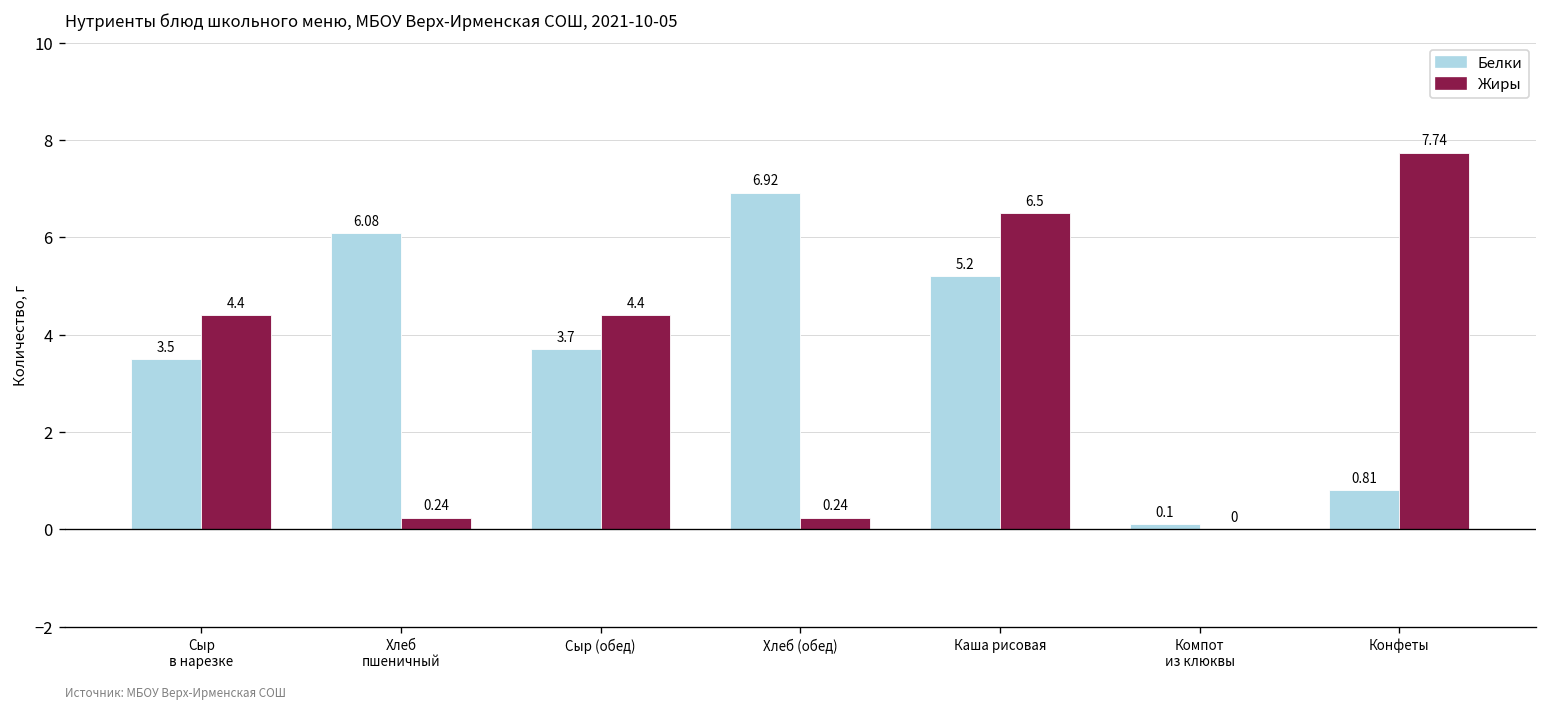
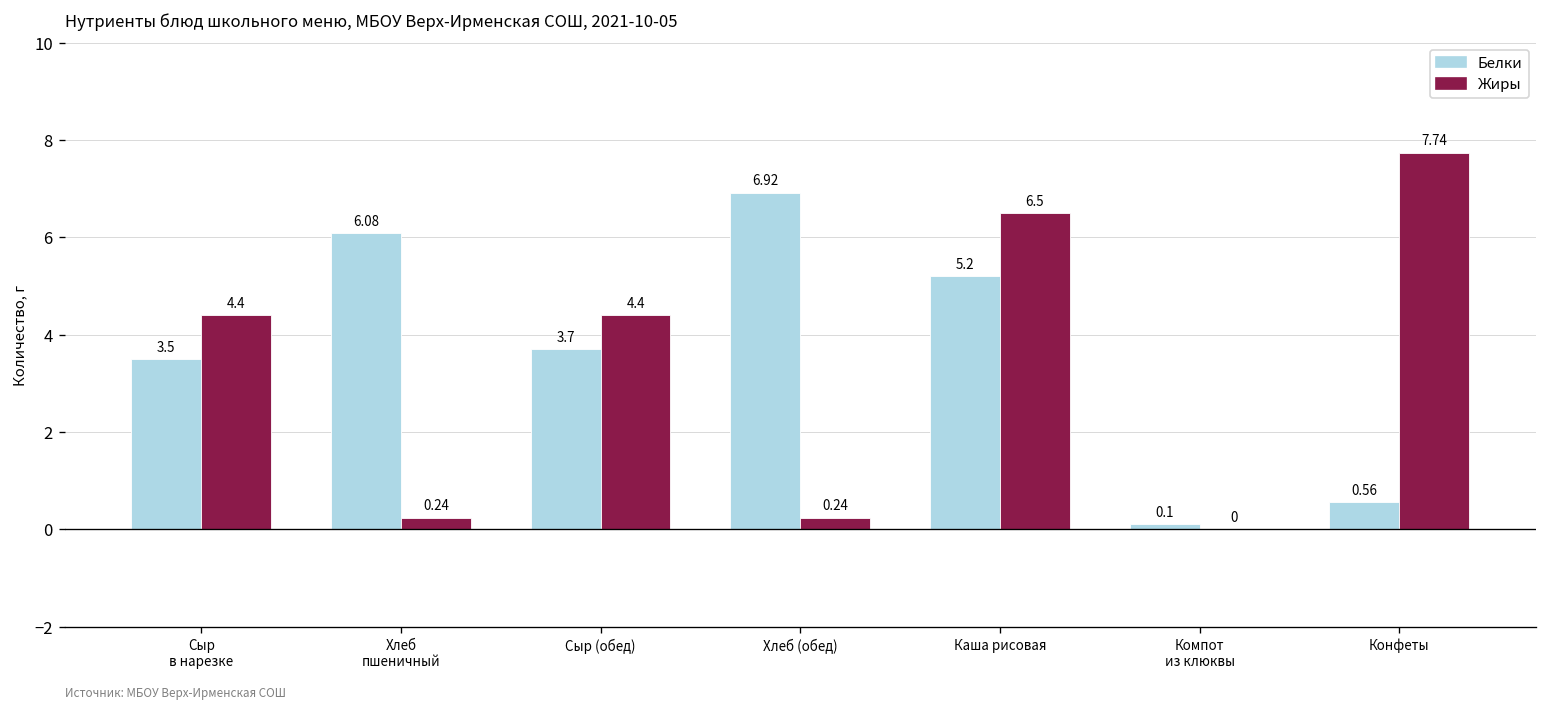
  {
    "Белки": {
      "Сыр в нарезке": 3.5,
      "Хлеб пшеничный": 6.08,
      "Сыр (обед)": 3.7,
      "Хлеб (обед)": 6.92,
      "Каша рисовая": 5.2,
      "Компот из клюквы": 0.1,
-     "Конфеты": 0.81
+     "Конфеты": 0.56
    },
    "Жиры": {
      "Сыр в нарезке": 4.4,
      "Хлеб пшеничный": 0.24,
      "Сыр (обед)": 4.4,
      "Хлеб (обед)": 0.24,
      "Каша рисовая": 6.5,
      "Компот из клюквы": 0,
      "Конфеты": 7.74
    }
  }
